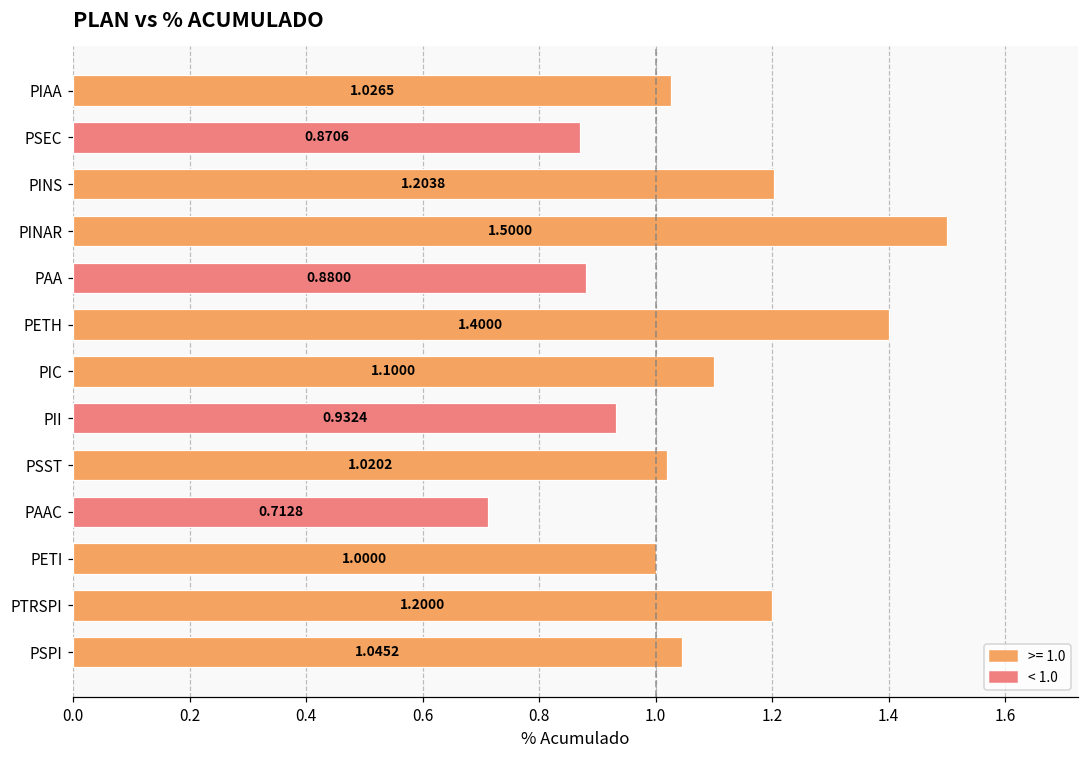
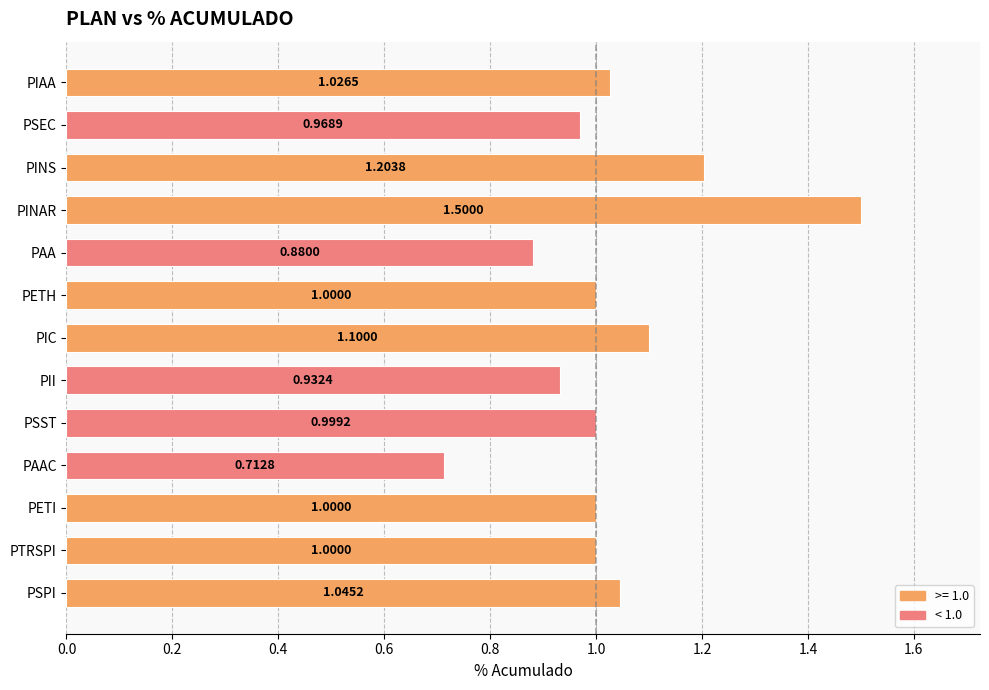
  {
    "PIAA": 1.0265,
-   "PSEC": 0.8706,
+   "PSEC": 0.9689,
    "PINS": 1.2038,
    "PINAR": 1.5000,
    "PAA": 0.8800,
-   "PETH": 1.4000,
+   "PETH": 1.0000,
    "PIC": 1.1000,
    "PII": 0.9324,
-   "PSST": 1.0202,
+   "PSST": 0.9992,
    "PAAC": 0.7128,
    "PETI": 1.0000,
-   "PTRSPI": 1.2000,
+   "PTRSPI": 1.0000,
    "PSPI": 1.0452
  }
